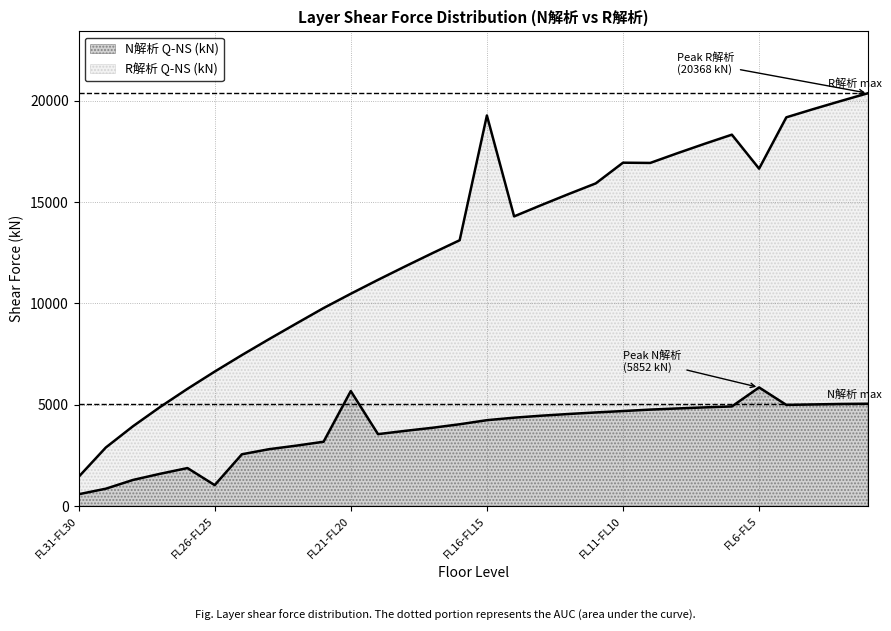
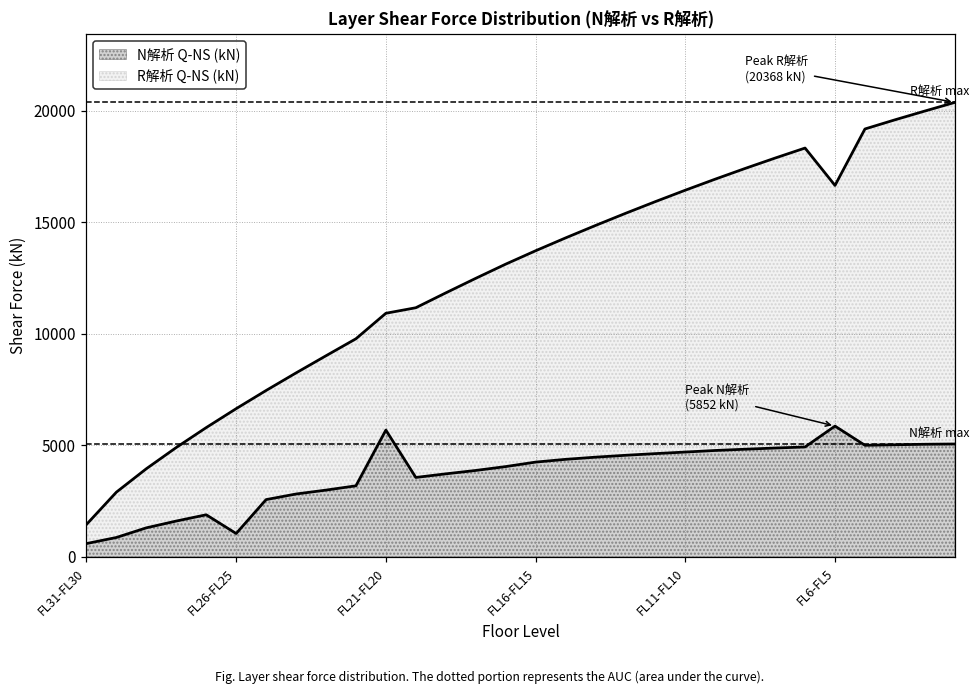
  {
    "N解析 Q-NS (kN)": {
      "FL6-FL5": "(5852 kN)"
    },
    "R解析 Q-NS (kN)": {
      "FL31-FL30": "1400",
      "FL26-FL25": "6600",
-     "FL21-FL20": "10500",
-     "FL16-FL15": "19300",
-     "FL11-FL10": "16900",
+     "FL21-FL20": "10900",
+     "FL16-FL15": "13700",
+     "FL11-FL10": "16400",
      "FL6-FL5": "16600"
    }
  }
